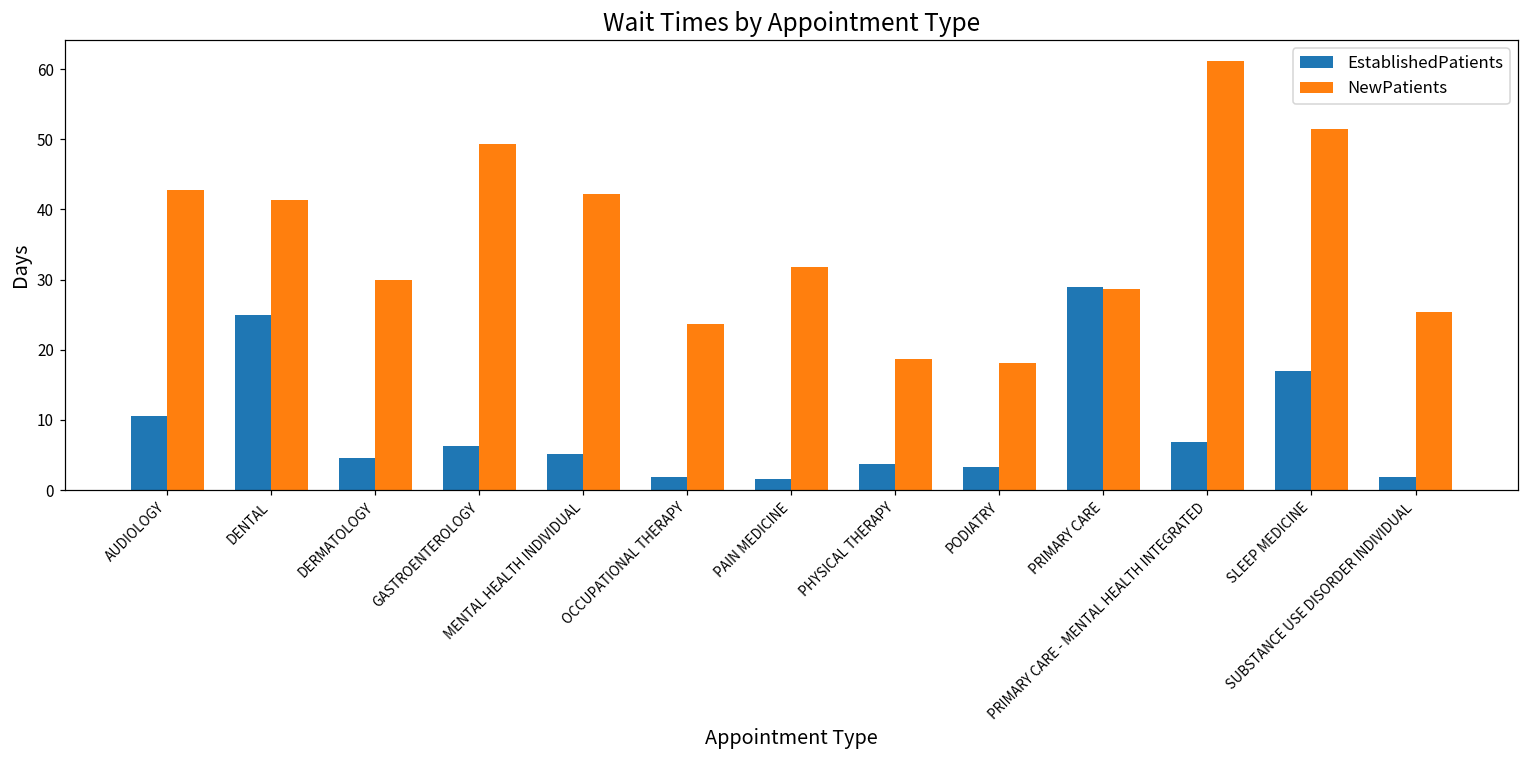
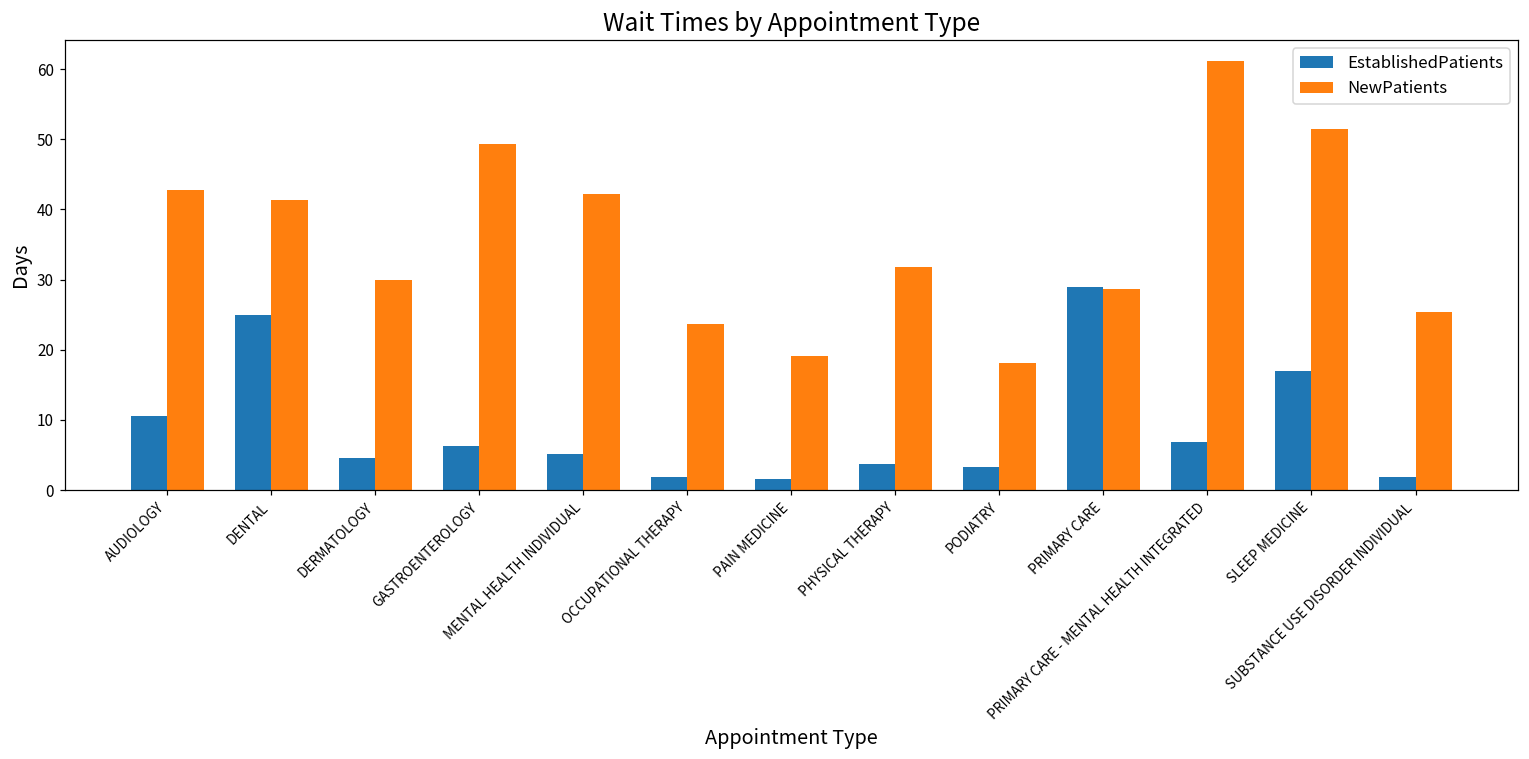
  {
    "EstablishedPatients": {
      "AUDIOLOGY": 11,
      "DENTAL": 25,
      "DERMATOLOGY": 5,
      "GASTROENTEROLOGY": 6,
      "MENTAL HEALTH INDIVIDUAL": 5,
      "OCCUPATIONAL THERAPY": 2,
      "PAIN MEDICINE": 2,
      "PHYSICAL THERAPY": 4,
      "PODIATRY": 3,
      "PRIMARY CARE": 29,
      "PRIMARY CARE - MENTAL HEALTH INTEGRATED": 7,
      "SLEEP MEDICINE": 17,
      "SUBSTANCE USE DISORDER INDIVIDUAL": 2
    },
    "NewPatients": {
      "AUDIOLOGY": 43,
      "DENTAL": 41,
      "DERMATOLOGY": 30,
      "GASTROENTEROLOGY": 49,
      "MENTAL HEALTH INDIVIDUAL": 42,
      "OCCUPATIONAL THERAPY": 24,
-     "PAIN MEDICINE": 32,
-     "PHYSICAL THERAPY": 19,
+     "PAIN MEDICINE": 19,
+     "PHYSICAL THERAPY": 32,
      "PODIATRY": 18,
      "PRIMARY CARE": 29,
      "PRIMARY CARE - MENTAL HEALTH INTEGRATED": 61,
      "SLEEP MEDICINE": 51,
      "SUBSTANCE USE DISORDER INDIVIDUAL": 25
    }
  }
